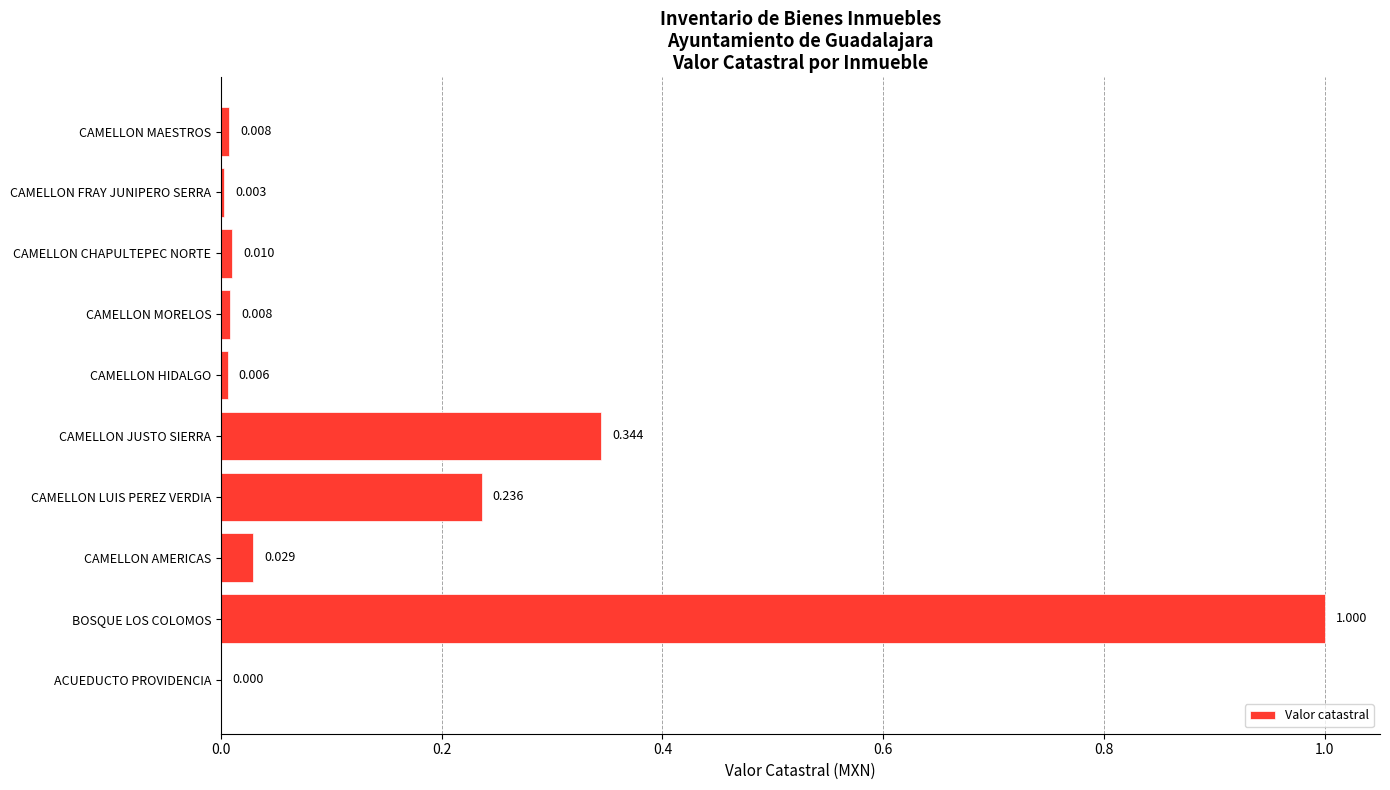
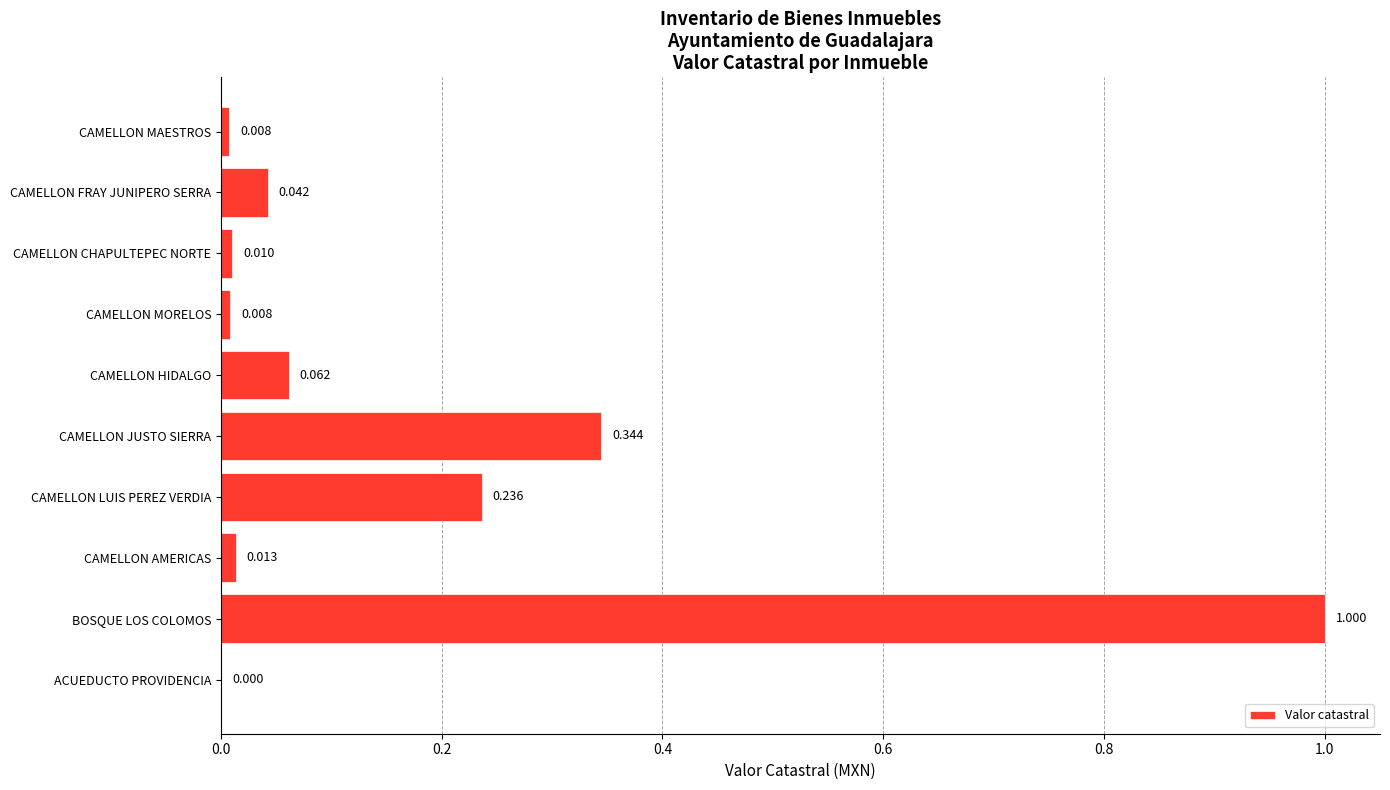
  {
    "CAMELLON MAESTROS": 0.008,
-   "CAMELLON FRAY JUNIPERO SERRA": 0.003,
+   "CAMELLON FRAY JUNIPERO SERRA": 0.042,
    "CAMELLON CHAPULTEPEC NORTE": 0.010,
    "CAMELLON MORELOS": 0.008,
-   "CAMELLON HIDALGO": 0.006,
+   "CAMELLON HIDALGO": 0.062,
    "CAMELLON JUSTO SIERRA": 0.344,
    "CAMELLON LUIS PEREZ VERDIA": 0.236,
-   "CAMELLON AMERICAS": 0.029,
+   "CAMELLON AMERICAS": 0.013,
    "BOSQUE LOS COLOMOS": 1.000,
    "ACUEDUCTO PROVIDENCIA": 0.000
  }
